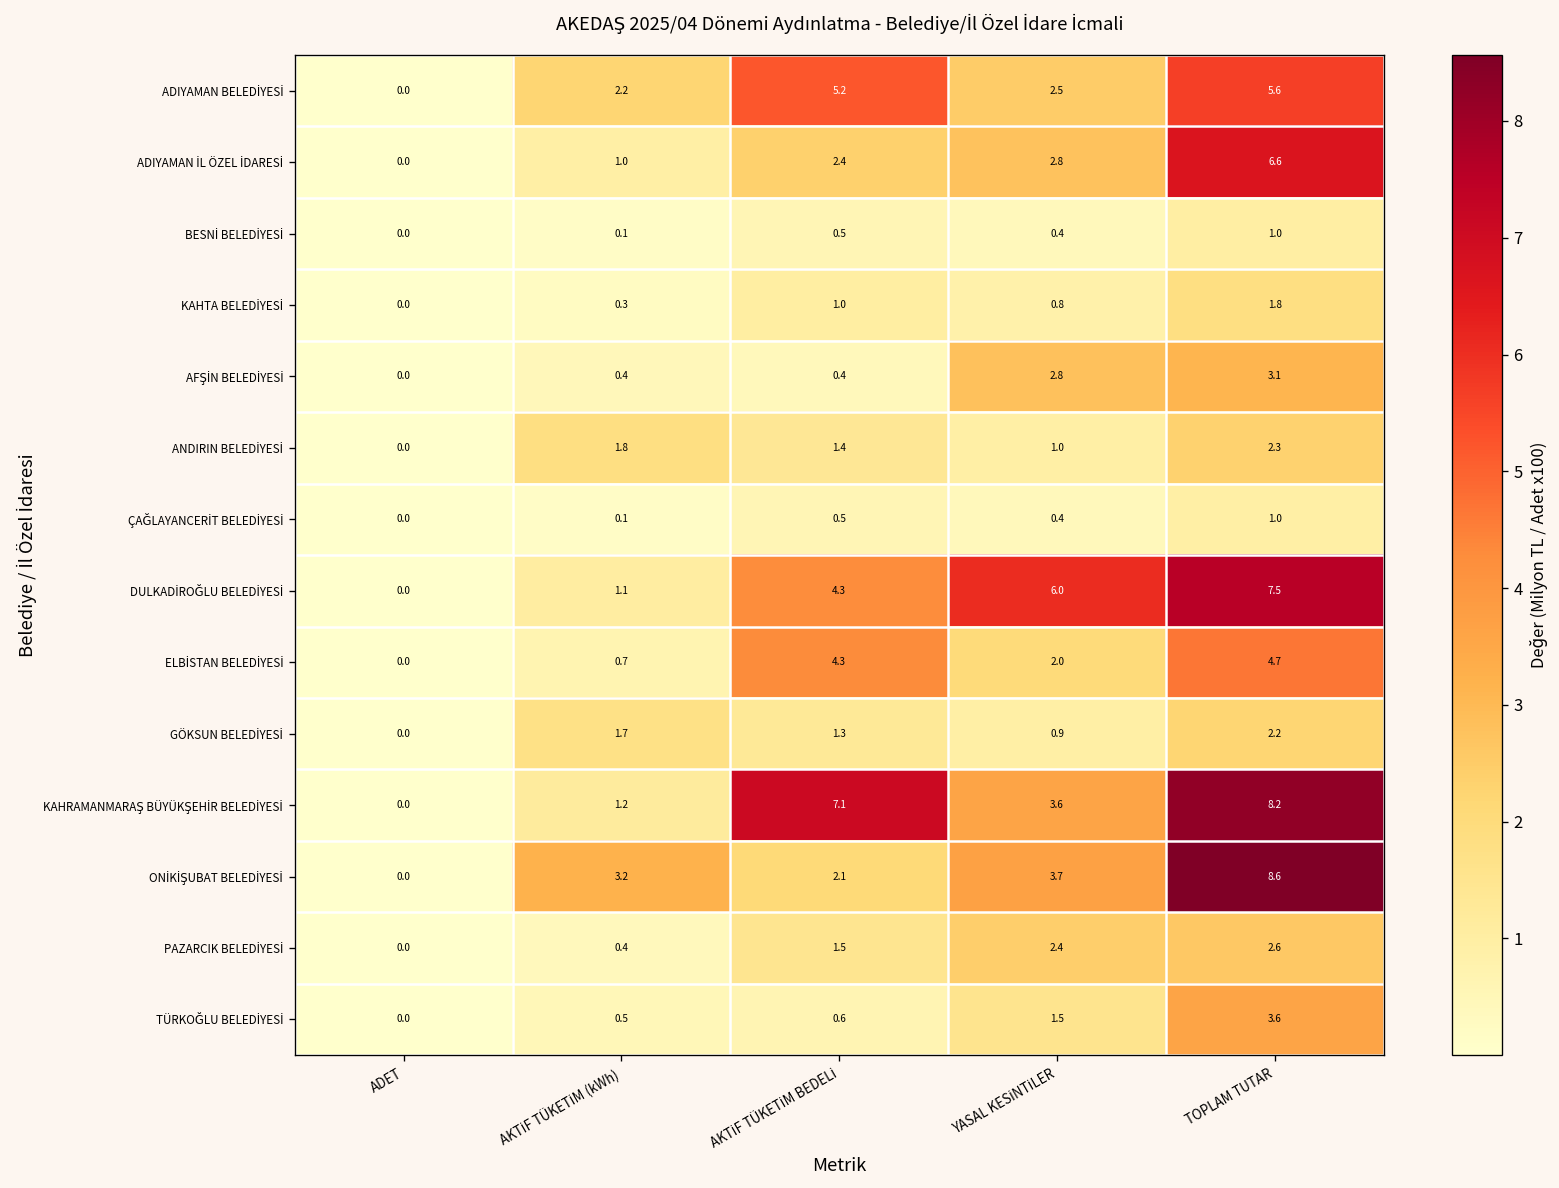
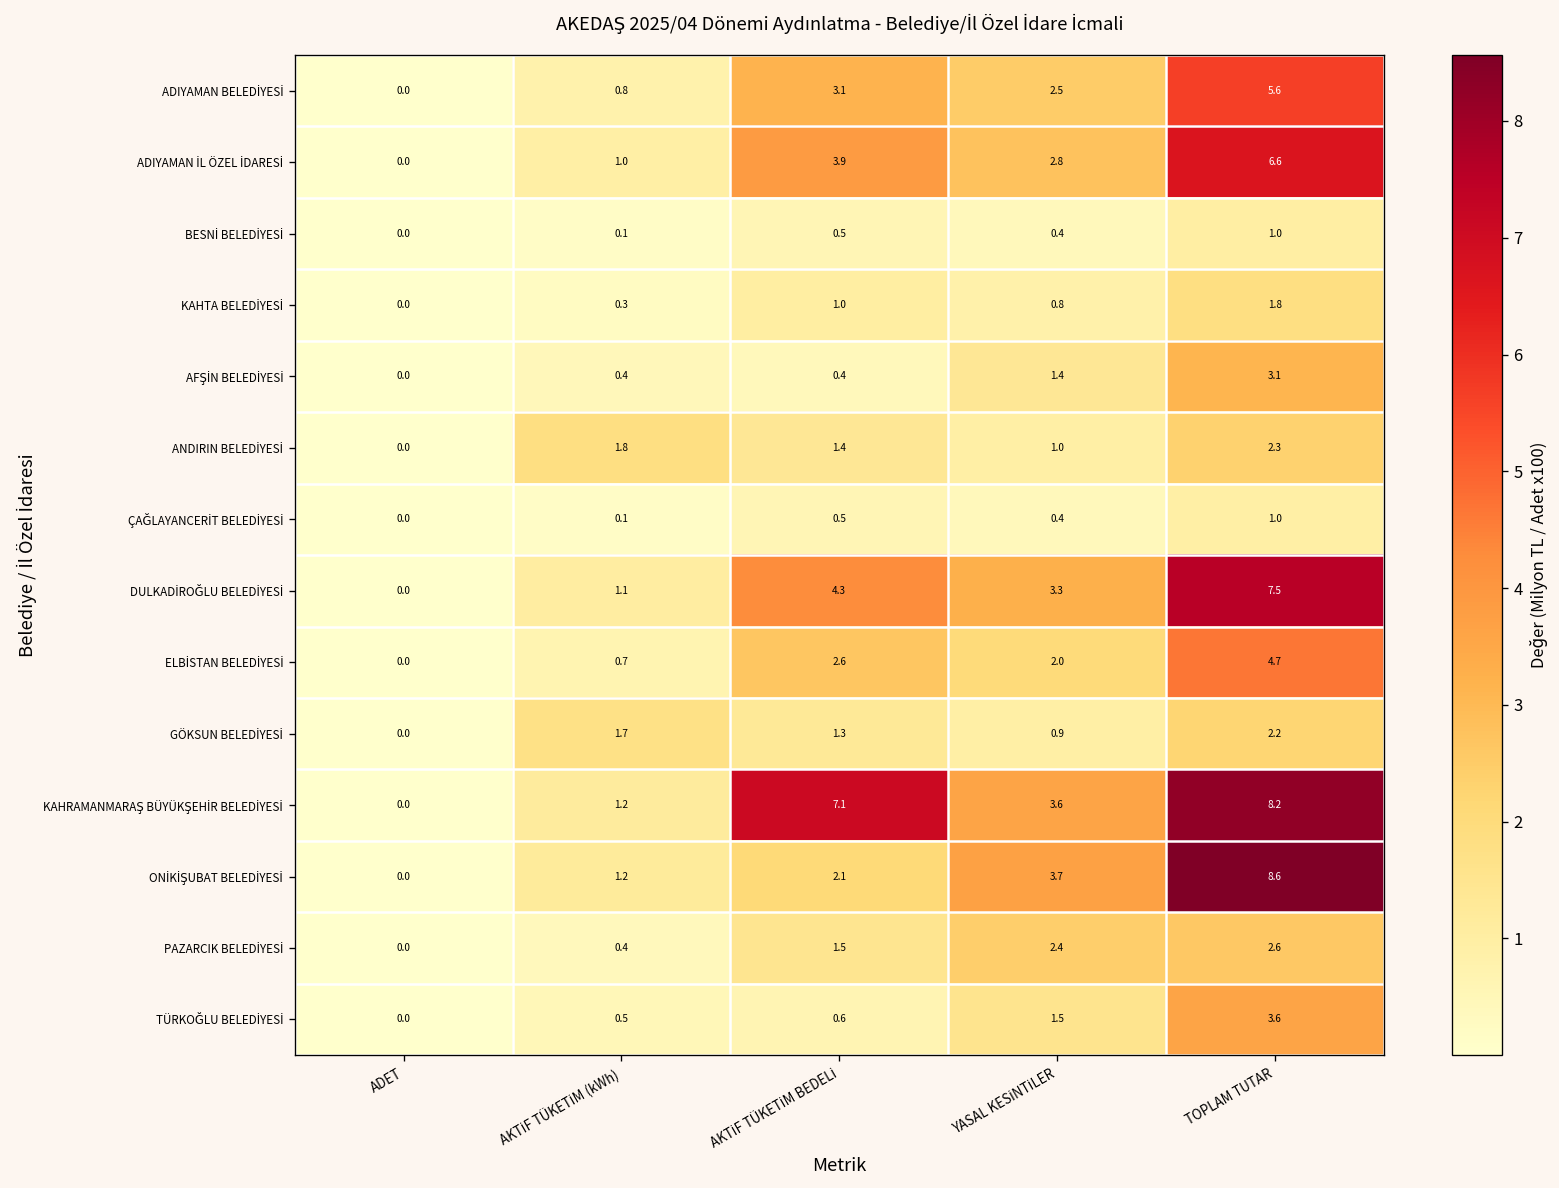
  {
    "ADIYAMAN BELEDİYESİ": {
      "ADET": 0.0,
-     "AKTİF TÜKETİM (kWh)": 2.2,
-     "AKTİF TÜKETİM BEDELİ": 5.2,
+     "AKTİF TÜKETİM (kWh)": 0.8,
+     "AKTİF TÜKETİM BEDELİ": 3.1,
      "YASAL KESİNTİLER": 2.5,
      "TOPLAM TUTAR": 5.6
    },
    "ADIYAMAN İL ÖZEL İDARESİ": {
      "ADET": 0.0,
      "AKTİF TÜKETİM (kWh)": 1.0,
-     "AKTİF TÜKETİM BEDELİ": 2.4,
+     "AKTİF TÜKETİM BEDELİ": 3.9,
      "YASAL KESİNTİLER": 2.8,
      "TOPLAM TUTAR": 6.6
    },
    "BESNİ BELEDİYESİ": {
      "ADET": 0.0,
      "AKTİF TÜKETİM (kWh)": 0.1,
      "AKTİF TÜKETİM BEDELİ": 0.5,
      "YASAL KESİNTİLER": 0.4,
      "TOPLAM TUTAR": 1.0
    },
    "KAHTA BELEDİYESİ": {
      "ADET": 0.0,
      "AKTİF TÜKETİM (kWh)": 0.3,
      "AKTİF TÜKETİM BEDELİ": 1.0,
      "YASAL KESİNTİLER": 0.8,
      "TOPLAM TUTAR": 1.8
    },
    "AFŞİN BELEDİYESİ": {
      "ADET": 0.0,
      "AKTİF TÜKETİM (kWh)": 0.4,
      "AKTİF TÜKETİM BEDELİ": 0.4,
-     "YASAL KESİNTİLER": 2.8,
+     "YASAL KESİNTİLER": 1.4,
      "TOPLAM TUTAR": 3.1
    },
    "ANDIRIN BELEDİYESİ": {
      "ADET": 0.0,
      "AKTİF TÜKETİM (kWh)": 1.8,
      "AKTİF TÜKETİM BEDELİ": 1.4,
      "YASAL KESİNTİLER": 1.0,
      "TOPLAM TUTAR": 2.3
    },
    "ÇAĞLAYANCERİT BELEDİYESİ": {
      "ADET": 0.0,
      "AKTİF TÜKETİM (kWh)": 0.1,
      "AKTİF TÜKETİM BEDELİ": 0.5,
      "YASAL KESİNTİLER": 0.4,
      "TOPLAM TUTAR": 1.0
    },
    "DULKADİROĞLU BELEDİYESİ": {
      "ADET": 0.0,
      "AKTİF TÜKETİM (kWh)": 1.1,
      "AKTİF TÜKETİM BEDELİ": 4.3,
-     "YASAL KESİNTİLER": 6.0,
+     "YASAL KESİNTİLER": 3.3,
      "TOPLAM TUTAR": 7.5
    },
    "ELBİSTAN BELEDİYESİ": {
      "ADET": 0.0,
      "AKTİF TÜKETİM (kWh)": 0.7,
-     "AKTİF TÜKETİM BEDELİ": 4.3,
+     "AKTİF TÜKETİM BEDELİ": 2.6,
      "YASAL KESİNTİLER": 2.0,
      "TOPLAM TUTAR": 4.7
    },
    "GÖKSUN BELEDİYESİ": {
      "ADET": 0.0,
      "AKTİF TÜKETİM (kWh)": 1.7,
      "AKTİF TÜKETİM BEDELİ": 1.3,
      "YASAL KESİNTİLER": 0.9,
      "TOPLAM TUTAR": 2.2
    },
    "KAHRAMANMARAŞ BÜYÜKŞEHİR BELEDİYESİ": {
      "ADET": 0.0,
      "AKTİF TÜKETİM (kWh)": 1.2,
      "AKTİF TÜKETİM BEDELİ": 7.1,
      "YASAL KESİNTİLER": 3.6,
      "TOPLAM TUTAR": 8.2
    },
    "ONİKİŞUBAT BELEDİYESİ": {
      "ADET": 0.0,
-     "AKTİF TÜKETİM (kWh)": 3.2,
+     "AKTİF TÜKETİM (kWh)": 1.2,
      "AKTİF TÜKETİM BEDELİ": 2.1,
      "YASAL KESİNTİLER": 3.7,
      "TOPLAM TUTAR": 8.6
    },
    "PAZARCIK BELEDİYESİ": {
      "ADET": 0.0,
      "AKTİF TÜKETİM (kWh)": 0.4,
      "AKTİF TÜKETİM BEDELİ": 1.5,
      "YASAL KESİNTİLER": 2.4,
      "TOPLAM TUTAR": 2.6
    },
    "TÜRKOĞLU BELEDİYESİ": {
      "ADET": 0.0,
      "AKTİF TÜKETİM (kWh)": 0.5,
      "AKTİF TÜKETİM BEDELİ": 0.6,
      "YASAL KESİNTİLER": 1.5,
      "TOPLAM TUTAR": 3.6
    }
  }
